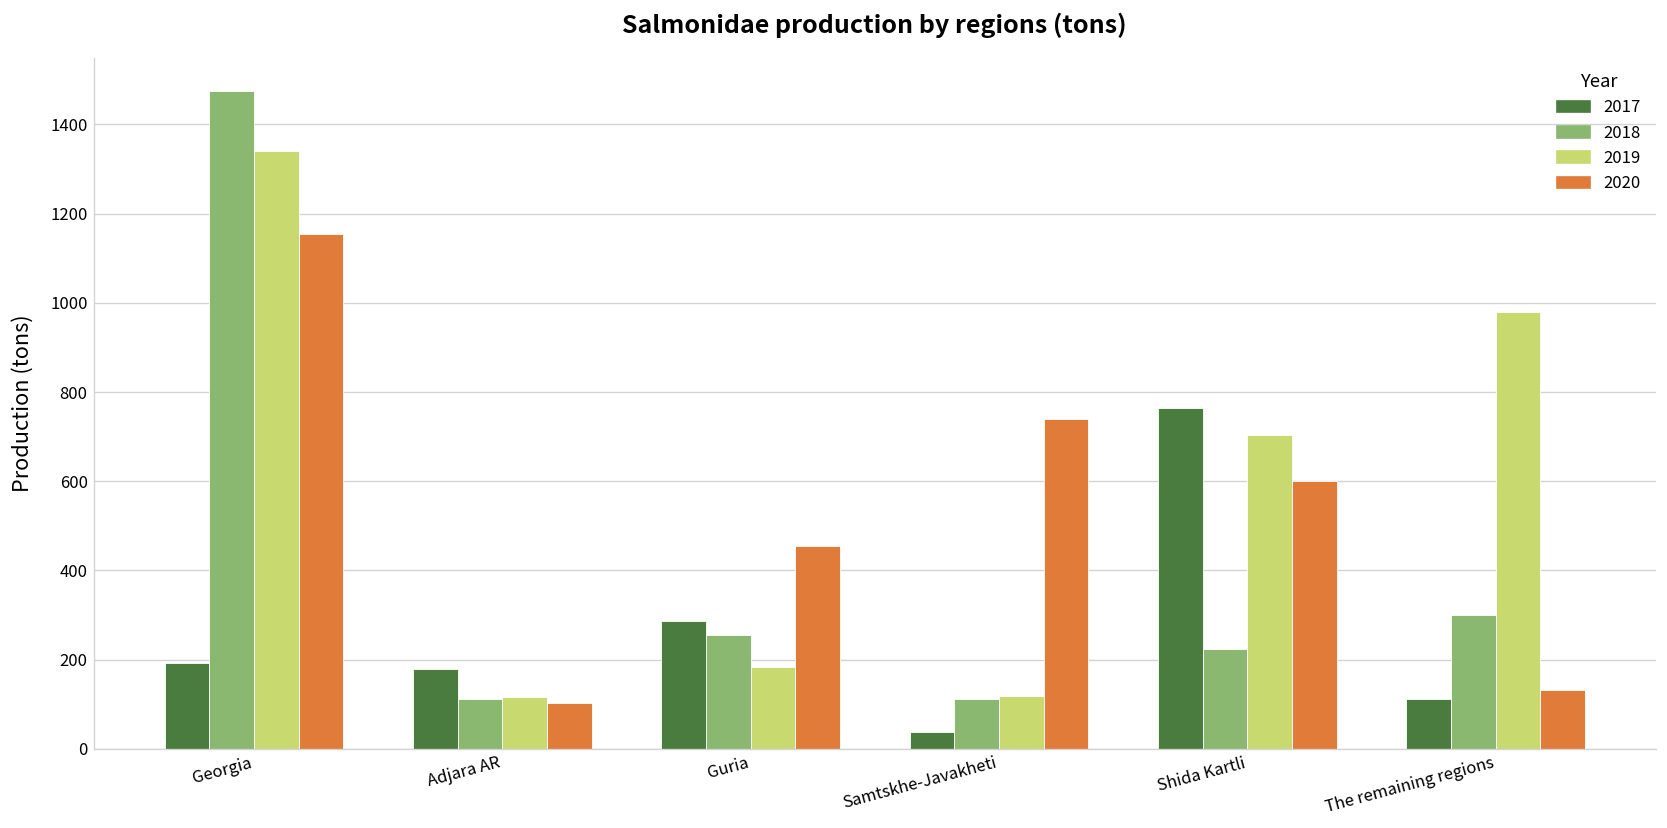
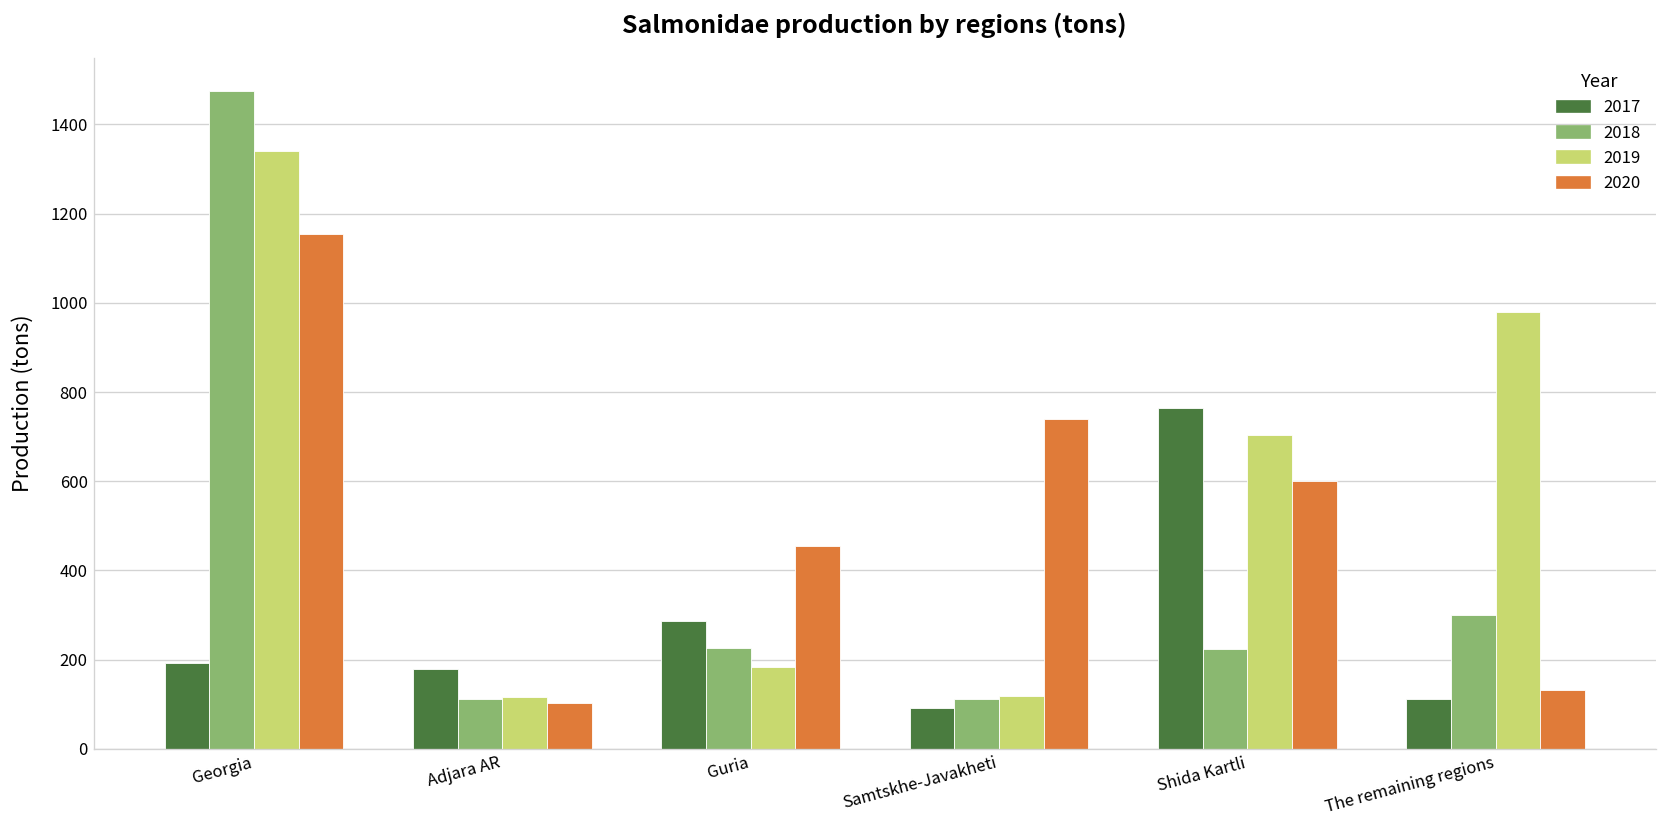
  {
    "2017": {
      "Georgia": 190,
      "Adjara AR": 180,
      "Guria": 290,
-     "Samtskhe-Javakheti": 40,
+     "Samtskhe-Javakheti": 90,
      "Shida Kartli": 760,
      "The remaining regions": 110
    },
    "2018": {
      "Georgia": 1480,
      "Adjara AR": 110,
-     "Guria": 260,
+     "Guria": 230,
      "Samtskhe-Javakheti": 110,
      "Shida Kartli": 220,
      "The remaining regions": 300
    },
    "2019": {
      "Georgia": 1340,
      "Adjara AR": 120,
      "Guria": 180,
      "Samtskhe-Javakheti": 120,
      "Shida Kartli": 700,
      "The remaining regions": 980
    },
    "2020": {
      "Georgia": 1160,
      "Adjara AR": 100,
      "Guria": 450,
      "Samtskhe-Javakheti": 740,
      "Shida Kartli": 600,
      "The remaining regions": 130
    }
  }
